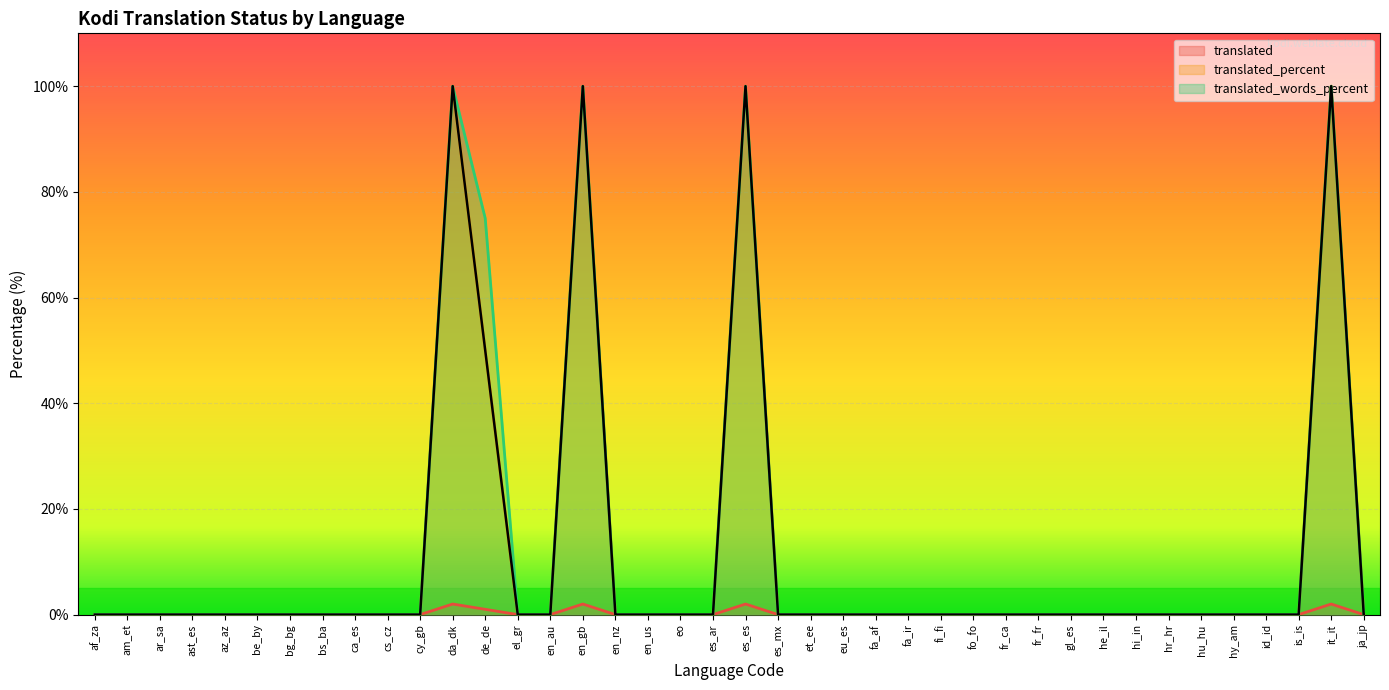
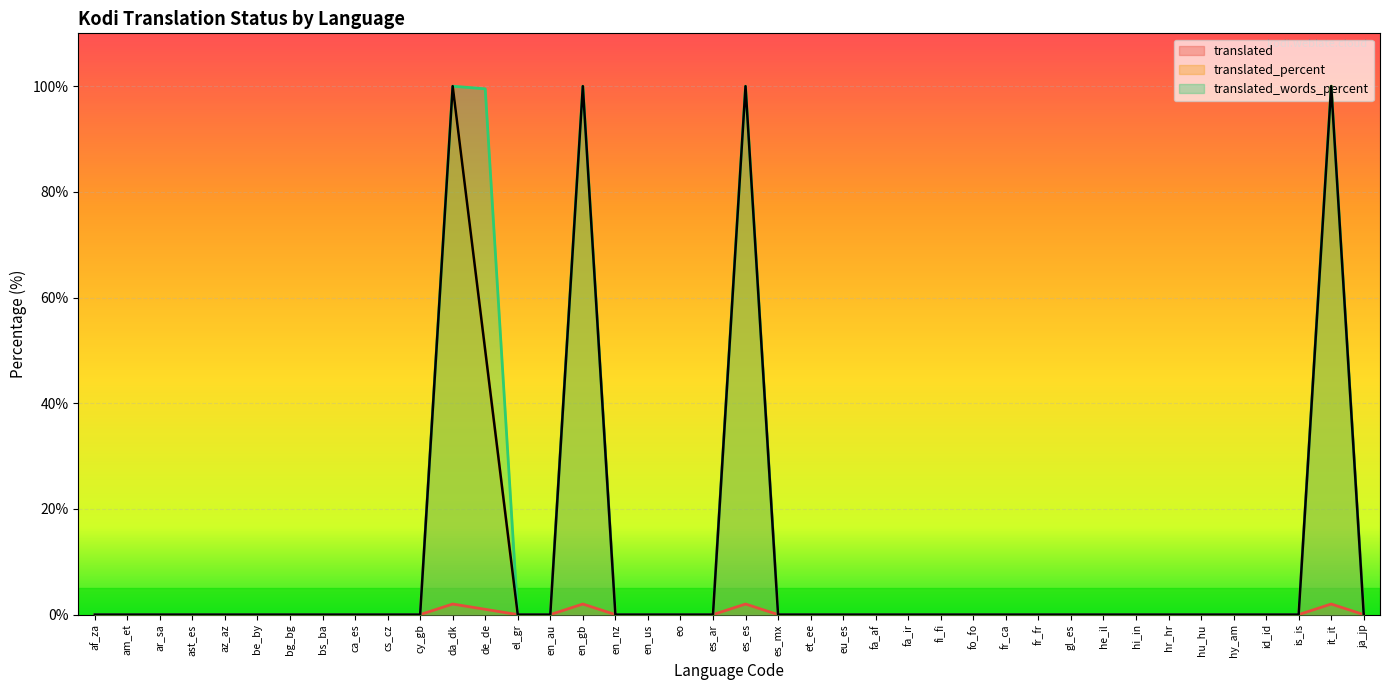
  {
    "translated_words_percent": {
-     "de_de": "75%"
+     "de_de": "100%"
    }
  }
